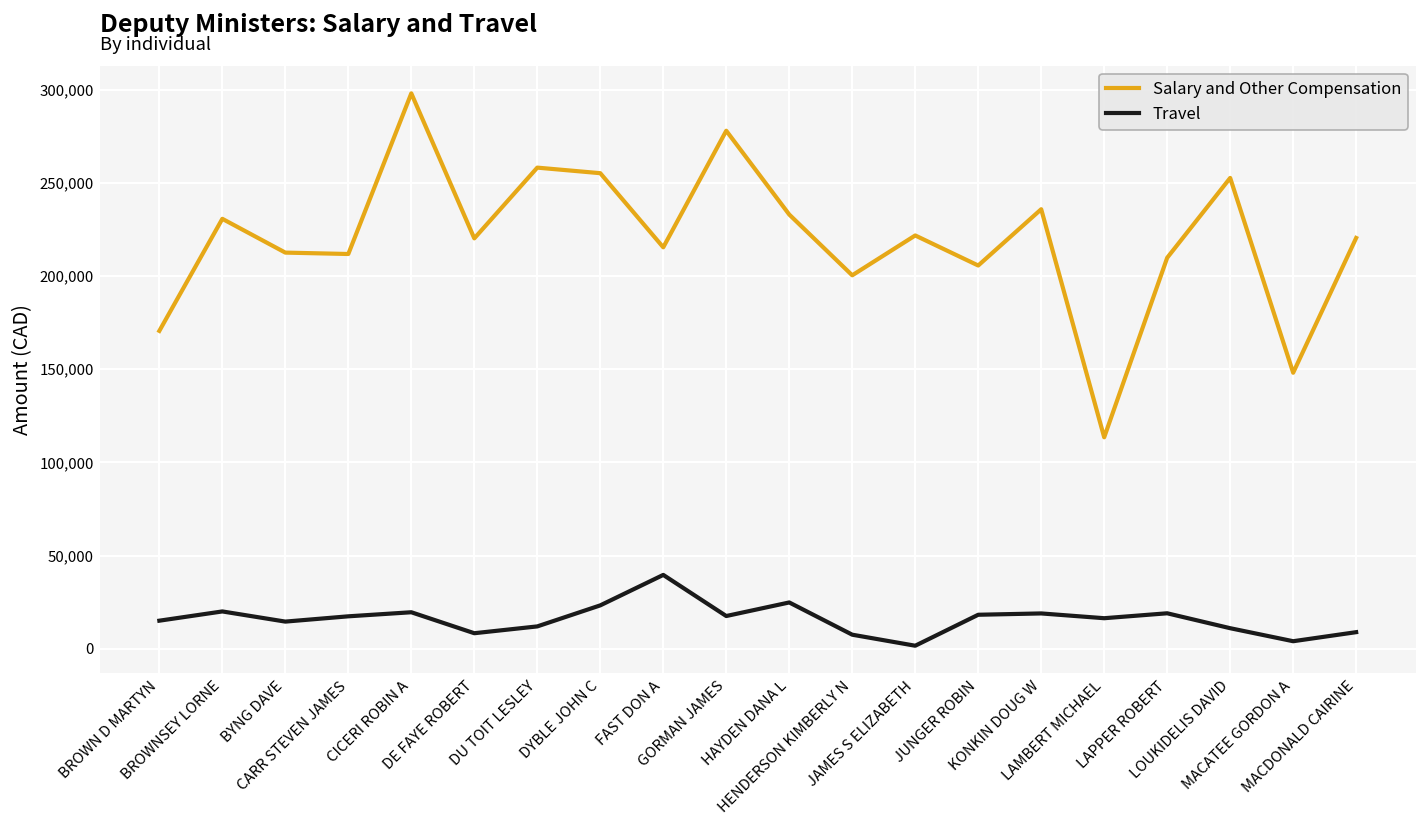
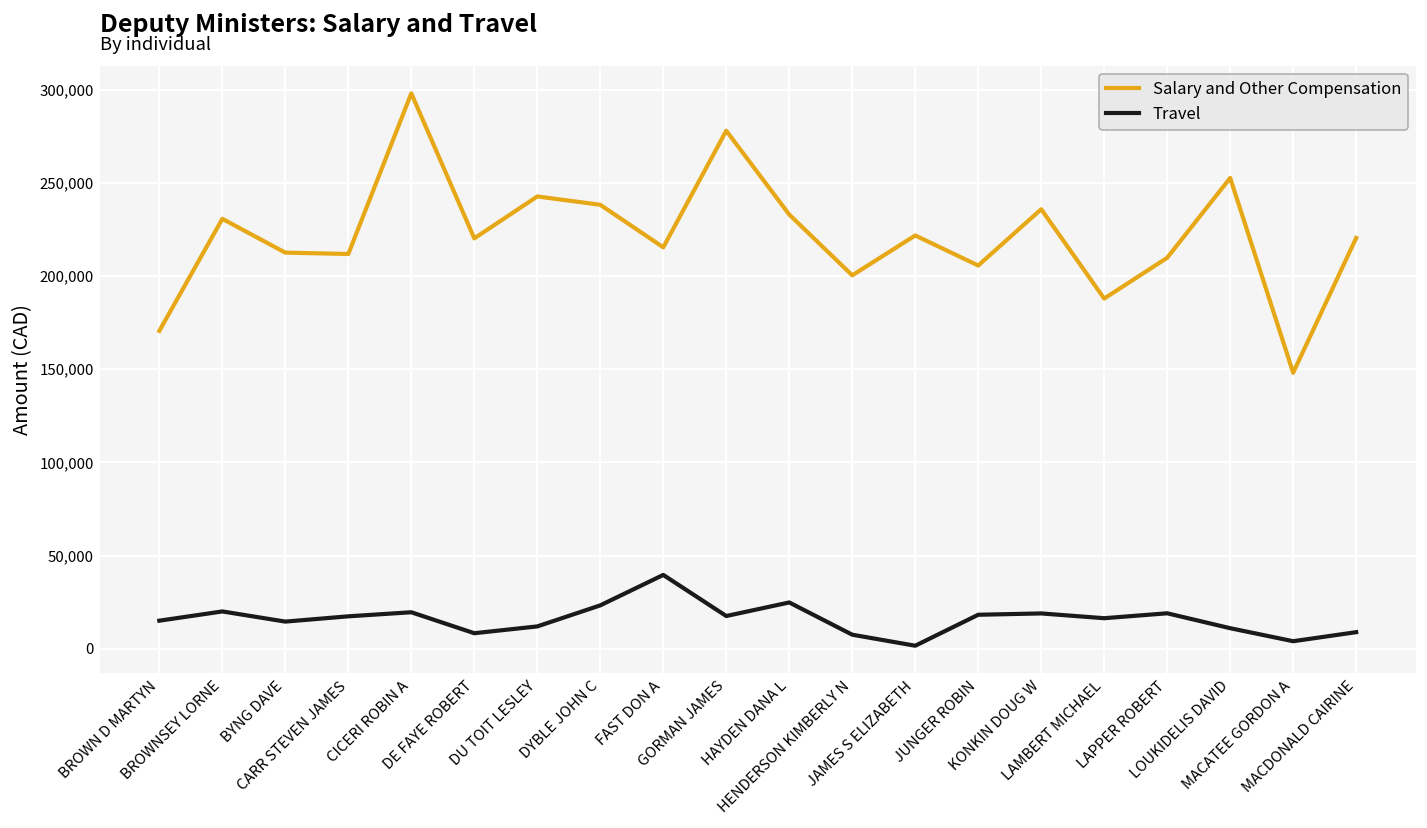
  {
    "Salary and Other Compensation": {
      "BROWN D MARTYN": "171,000",
      "BROWNSEY LORNE": "231,000",
      "BYNG DAVE": "213,000",
      "CARR STEVEN JAMES": "212,000",
      "CICERI ROBIN A": "298,000",
      "DE FAYE ROBERT": "220,000",
-     "DU TOIT LESLEY": "258,000",
-     "DYBLE JOHN C": "255,000",
+     "DU TOIT LESLEY": "243,000",
+     "DYBLE JOHN C": "238,000",
      "FAST DON A": "215,000",
      "GORMAN JAMES": "278,000",
      "HAYDEN DANA L": "233,000",
      "HENDERSON KIMBERLY N": "200,000",
      "JAMES S ELIZABETH": "222,000",
      "JUNGER ROBIN": "206,000",
      "KONKIN DOUG W": "236,000",
-     "LAMBERT MICHAEL": "113,000",
+     "LAMBERT MICHAEL": "188,000",
      "LAPPER ROBERT": "210,000",
      "LOUKIDELIS DAVID": "253,000",
      "MACATEE GORDON A": "148,000",
      "MACDONALD CAIRINE": "220,000"
    },
    "Travel": {
      "BROWN D MARTYN": "15,000",
      "BROWNSEY LORNE": "20,000",
      "BYNG DAVE": "15,000",
      "CARR STEVEN JAMES": "17,000",
      "CICERI ROBIN A": "20,000",
      "DE FAYE ROBERT": "8,000",
      "DU TOIT LESLEY": "12,000",
      "DYBLE JOHN C": "23,000",
      "FAST DON A": "40,000",
      "GORMAN JAMES": "18,000",
      "HAYDEN DANA L": "25,000",
      "HENDERSON KIMBERLY N": "8,000",
      "JAMES S ELIZABETH": "2,000",
      "JUNGER ROBIN": "18,000",
      "KONKIN DOUG W": "19,000",
      "LAMBERT MICHAEL": "16,000",
      "LAPPER ROBERT": "19,000",
      "LOUKIDELIS DAVID": "11,000",
      "MACATEE GORDON A": "4,000",
      "MACDONALD CAIRINE": "9,000"
    }
  }
